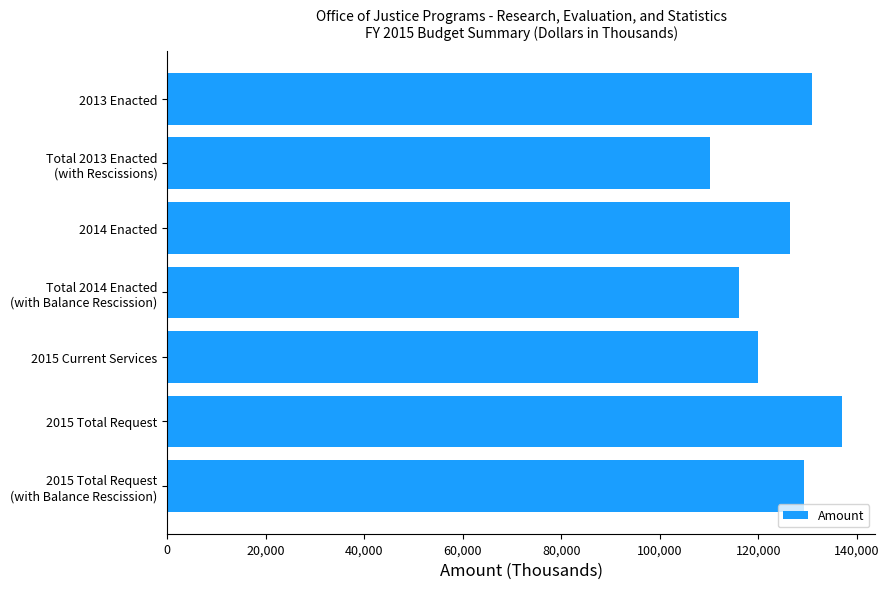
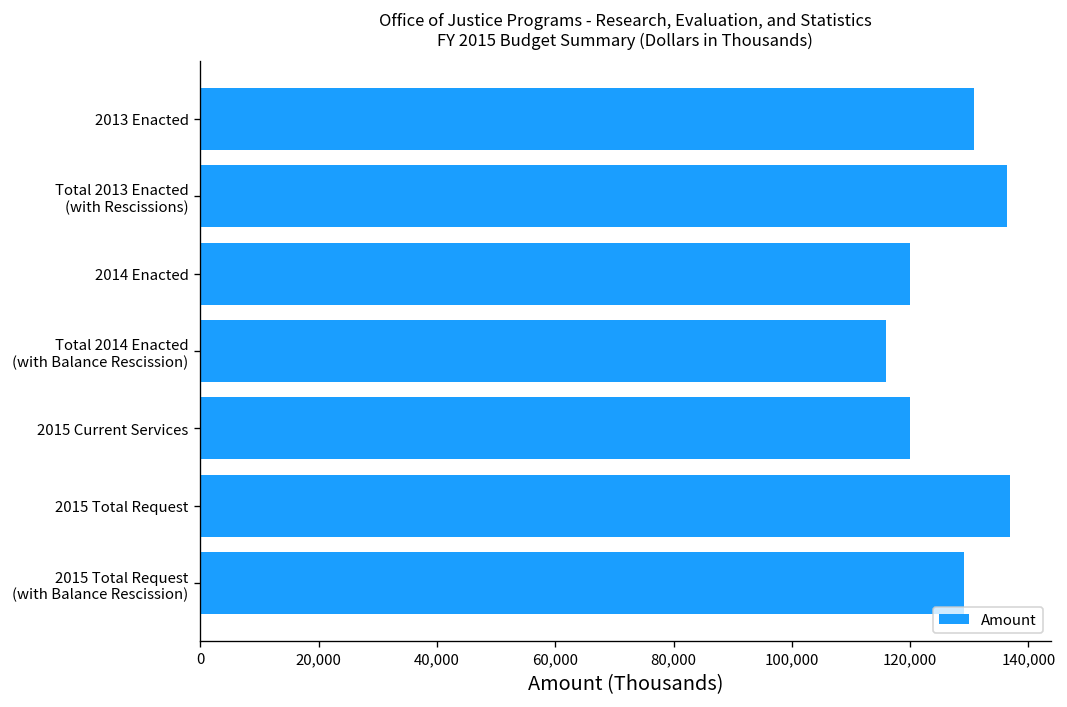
  {
    "2013 Enacted": "131,000",
-   "Total 2013 Enacted (with Rescissions)": "110,000",
-   "2014 Enacted": "126,000",
+   "Total 2013 Enacted (with Rescissions)": "136,000",
+   "2014 Enacted": "120,000",
    "Total 2014 Enacted (with Balance Rescission)": "116,000",
    "2015 Current Services": "120,000",
    "2015 Total Request": "137,000",
    "2015 Total Request (with Balance Rescission)": "129,000"
  }
